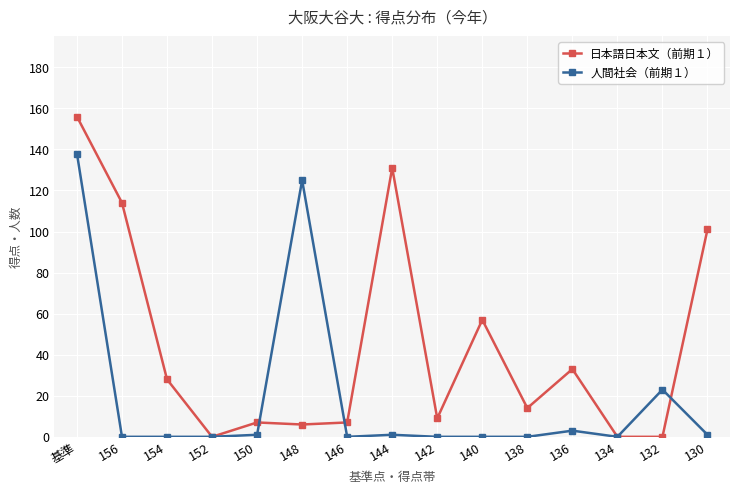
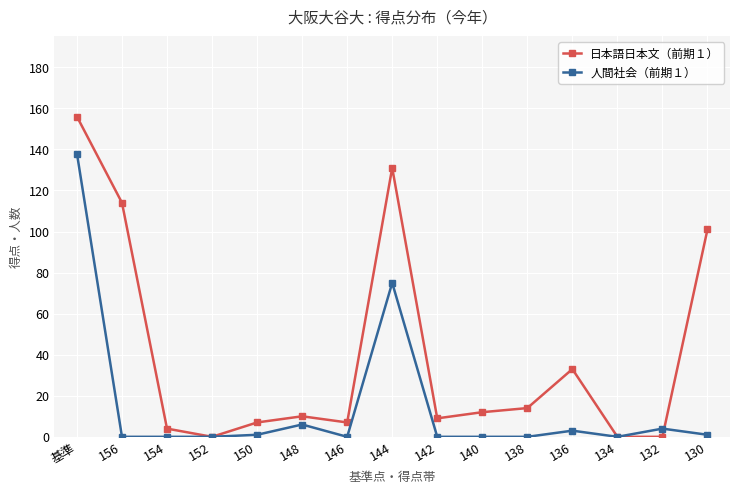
  {
    "日本語日本文（前期１）": {
      "基準": 156,
      "156": 114,
-     "154": 28,
+     "154": 4,
      "150": 7,
-     "148": 6,
+     "148": 10,
      "146": 7,
      "144": 131,
      "142": 9,
-     "140": 57,
+     "140": 12,
      "138": 14,
      "136": 33,
      "132": 0,
      "130": 101
    },
    "人間社会（前期１）": {
      "基準": 138,
      "156": 0,
      "154": 0,
      "150": 1,
-     "148": 125,
+     "148": 6,
      "146": 0,
-     "144": 1,
+     "144": 75,
      "142": 0,
      "140": 0,
      "138": 0,
      "136": 3,
-     "132": 23,
+     "132": 4,
      "130": 1
    }
  }
